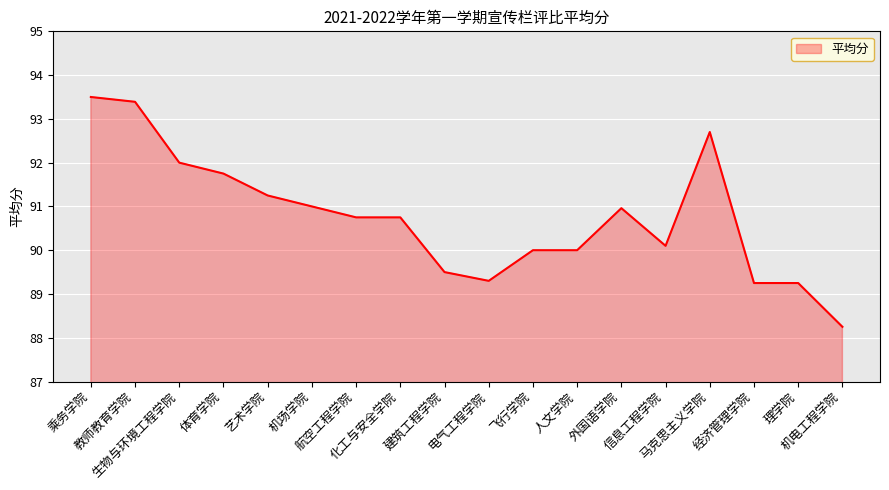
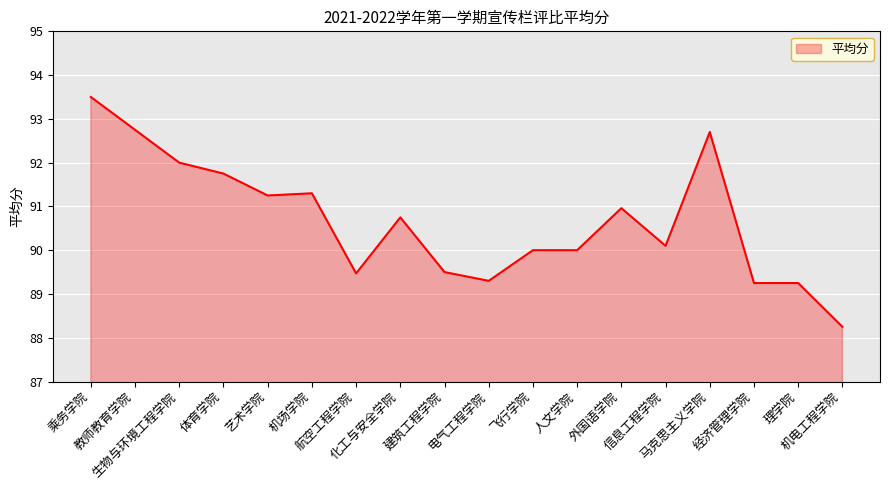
  {
    "乘务学院": 93.5,
-   "教师教育学院": 93.4,
+   "教师教育学院": 92.8,
    "生物与环境工程学院": 92.0,
    "体育学院": 91.8,
    "艺术学院": 91.3,
-   "机场学院": 91.0,
-   "航空工程学院": 90.8,
+   "机场学院": 91.3,
+   "航空工程学院": 89.5,
    "化工与安全学院": 90.8,
    "建筑工程学院": 89.5,
    "电气工程学院": 89.3,
    "飞行学院": 90.0,
    "人文学院": 90.0,
    "外国语学院": 91.0,
    "信息工程学院": 90.1,
    "马克思主义学院": 92.7,
    "经济管理学院": 89.3,
    "理学院": 89.3,
    "机电工程学院": 88.3
  }
